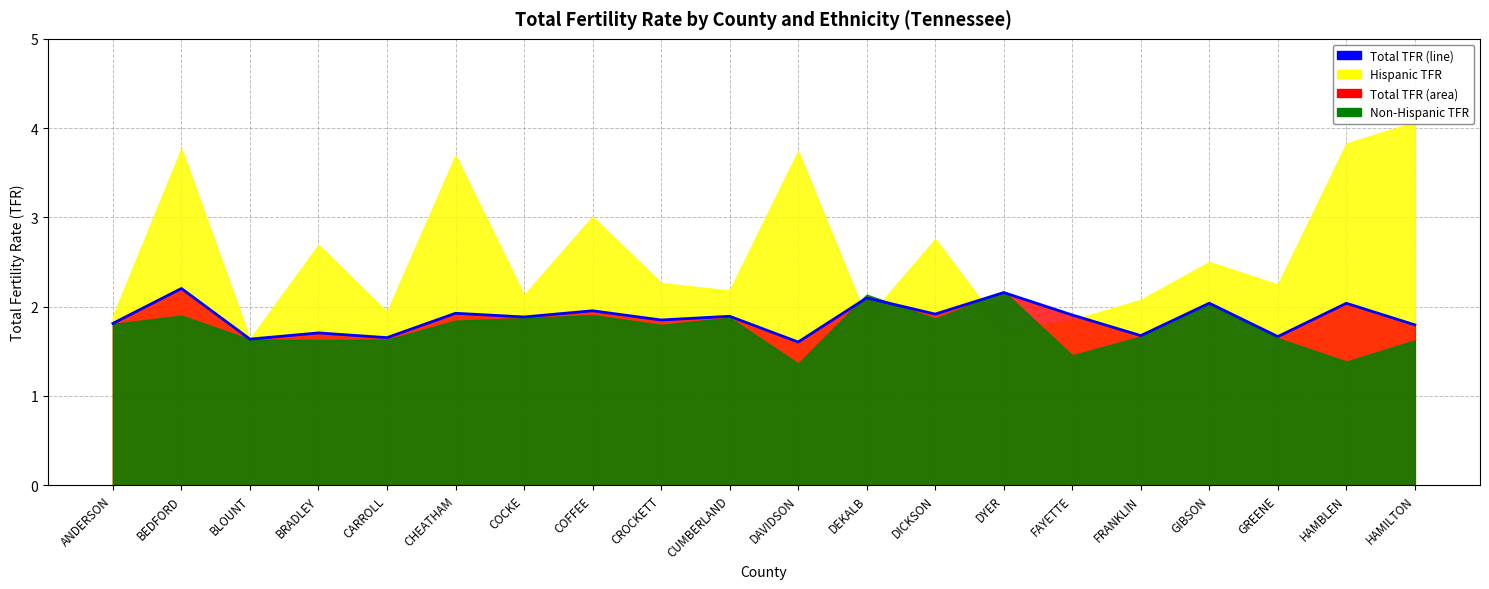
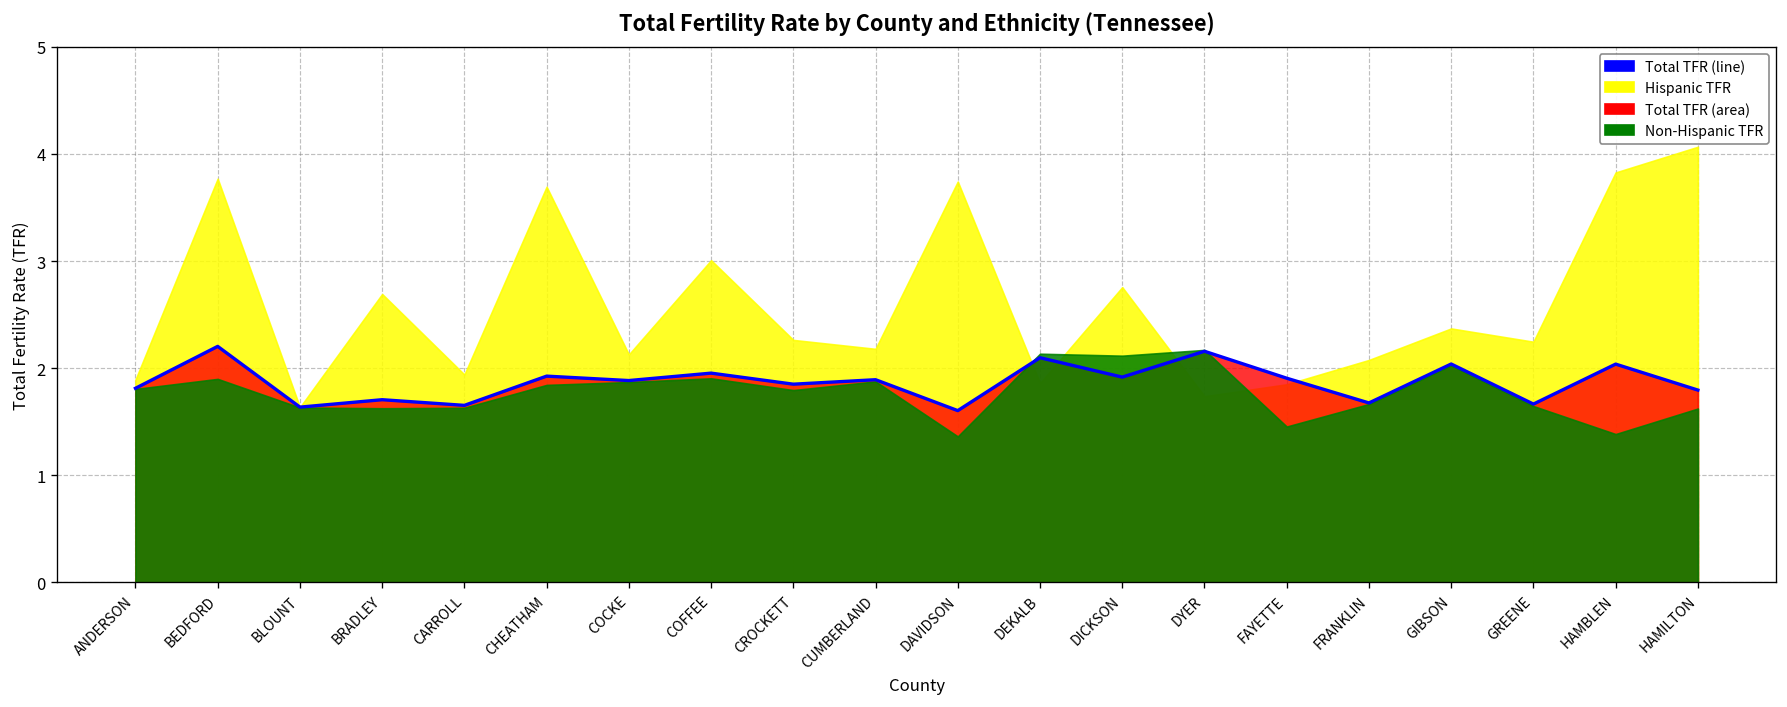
  {
    "Hispanic TFR": {
      "ANDERSON": 1.9,
      "BEDFORD": 3.8,
      "BRADLEY": 2.7,
      "CARROLL": 1.9,
      "CHEATHAM": 3.7,
      "COCKE": 2.1,
      "COFFEE": 3.0,
      "CROCKETT": 2.3,
      "CUMBERLAND": 2.2,
      "DAVIDSON": 3.7,
      "DEKALB": 1.9,
      "DICKSON": 2.8,
      "DYER": 1.7,
      "FAYETTE": 1.8,
      "FRANKLIN": 2.1,
-     "GIBSON": 2.5,
+     "GIBSON": 2.4,
      "GREENE": 2.2,
      "HAMBLEN": 3.8
    },
    "Non-Hispanic TFR": {
      "BEDFORD": 1.9,
      "BRADLEY": 1.6,
      "CHEATHAM": 1.8,
      "COFFEE": 1.9,
      "CROCKETT": 1.8,
      "DAVIDSON": 1.4,
      "DEKALB": 2.1,
-     "DICKSON": 1.9,
+     "DICKSON": 2.1,
      "FAYETTE": 1.5,
      "HAMBLEN": 1.4,
      "HAMILTON": 1.6
    }
  }
